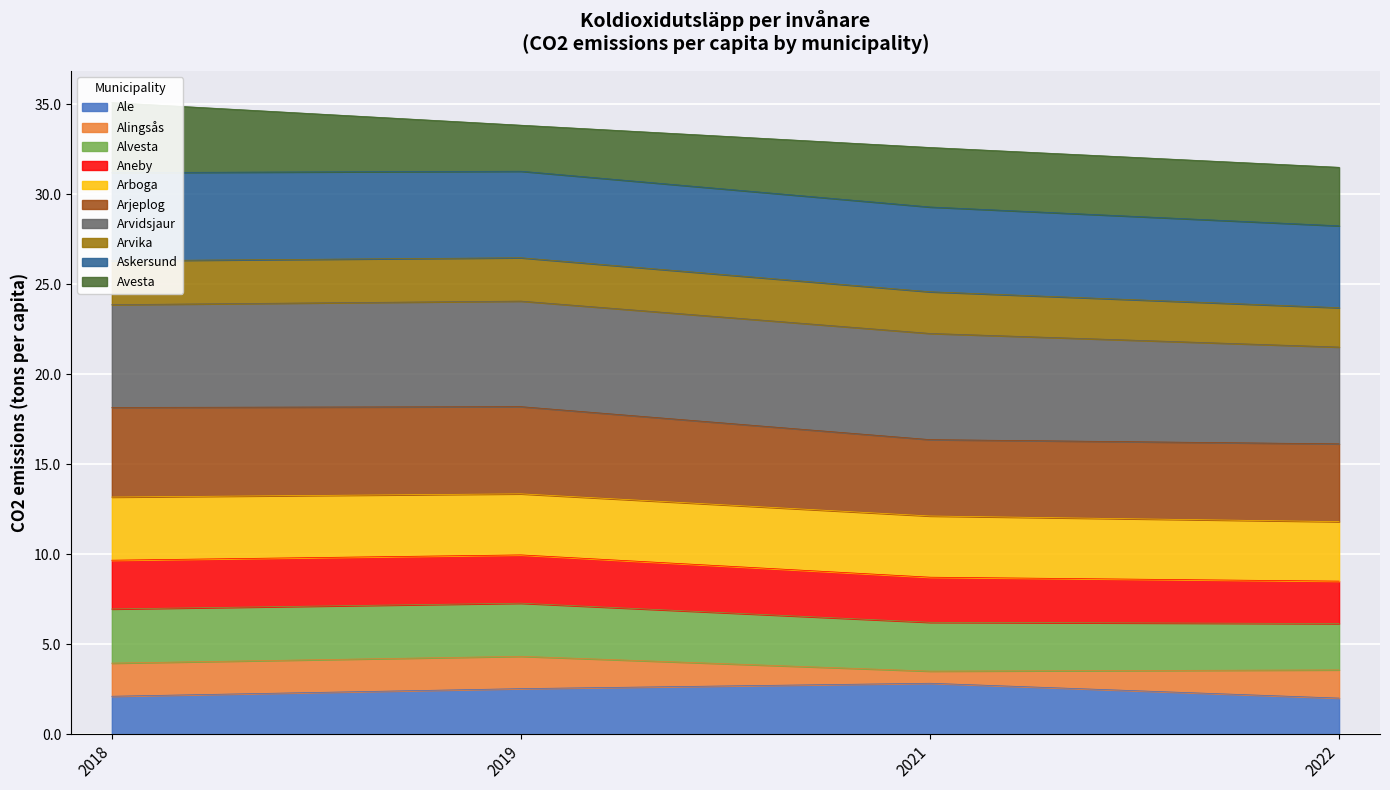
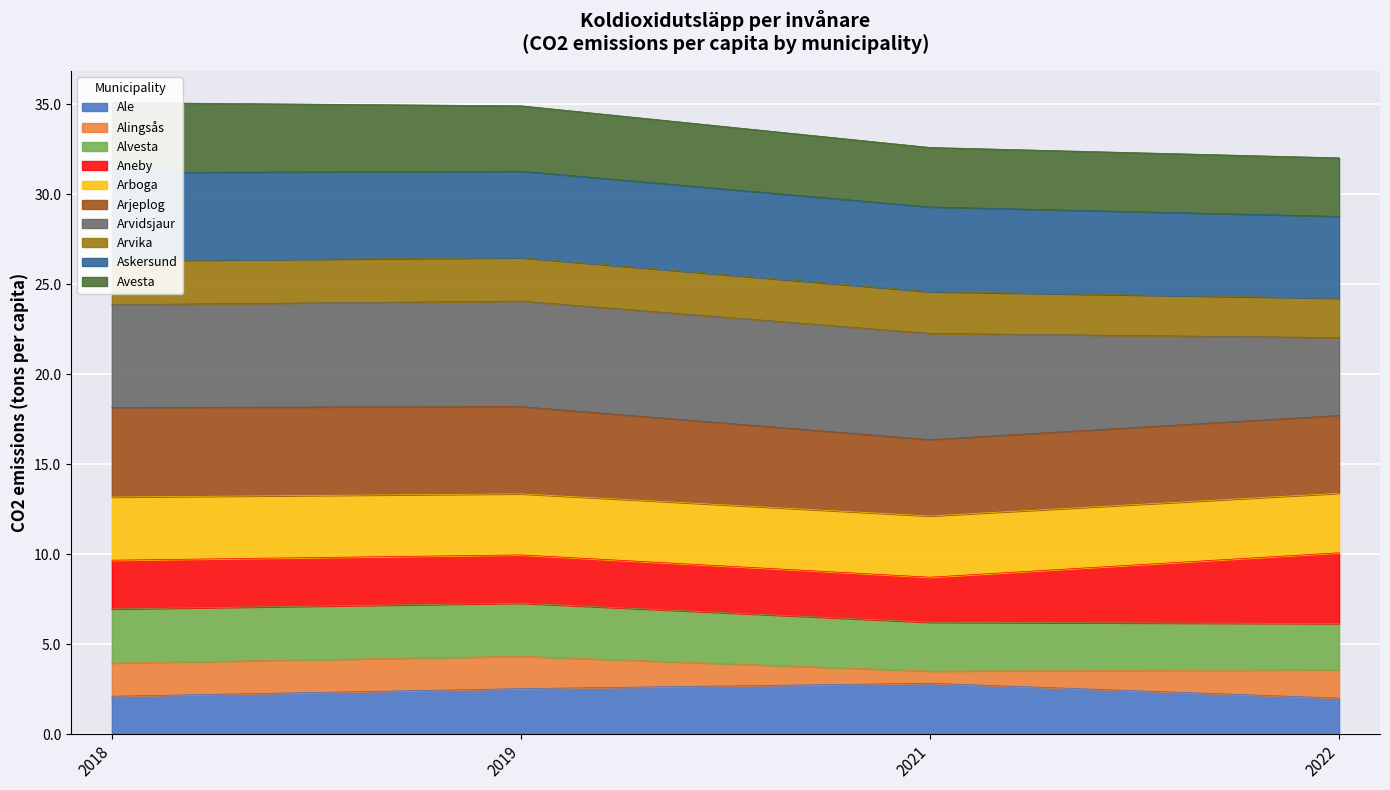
  {
    "Ale": {
      "2018": 2.1,
      "2019": 2.5,
      "2021": 2.8,
      "2022": 2.0
    },
    "Alingsås": {
      "2018": 1.8,
      "2019": 1.8,
      "2021": 0.7,
      "2022": 1.6
    },
    "Alvesta": {
      "2018": 3.0,
      "2019": 3.0,
      "2021": 2.7,
      "2022": 2.6
    },
    "Aneby": {
      "2018": 2.7,
      "2019": 2.7,
      "2021": 2.5,
-     "2022": 2.4
+     "2022": 3.9
    },
    "Arboga": {
      "2018": 3.5,
      "2019": 3.4,
      "2021": 3.4,
      "2022": 3.3
    },
    "Arvidsjaur": {
      "2018": 5.7,
      "2019": 5.9,
      "2021": 5.9,
-     "2022": 5.4
+     "2022": 4.3
    },
    "Askersund": {
      "2019": 4.8,
      "2021": 4.7,
      "2022": 4.5
    },
    "Avesta": {
-     "2019": 2.6,
+     "2019": 3.6,
      "2021": 3.3,
      "2022": 3.3
    }
  }
